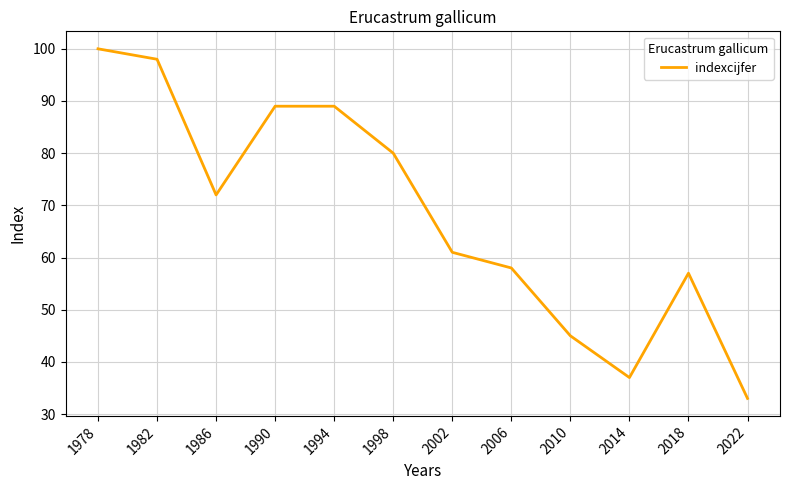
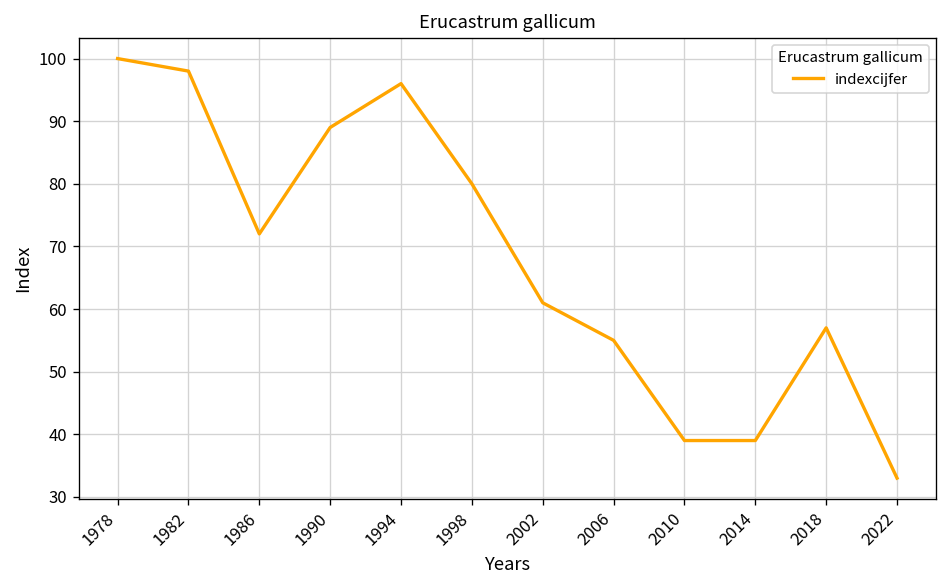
  {
    "1978": 100,
    "1982": 98,
    "1986": 72,
    "1990": 89,
-   "1994": 89,
+   "1994": 96,
    "1998": 80,
    "2002": 61,
-   "2006": 58,
-   "2010": 45,
-   "2014": 37,
+   "2006": 55,
+   "2010": 39,
+   "2014": 39,
    "2018": 57,
    "2022": 33
  }
